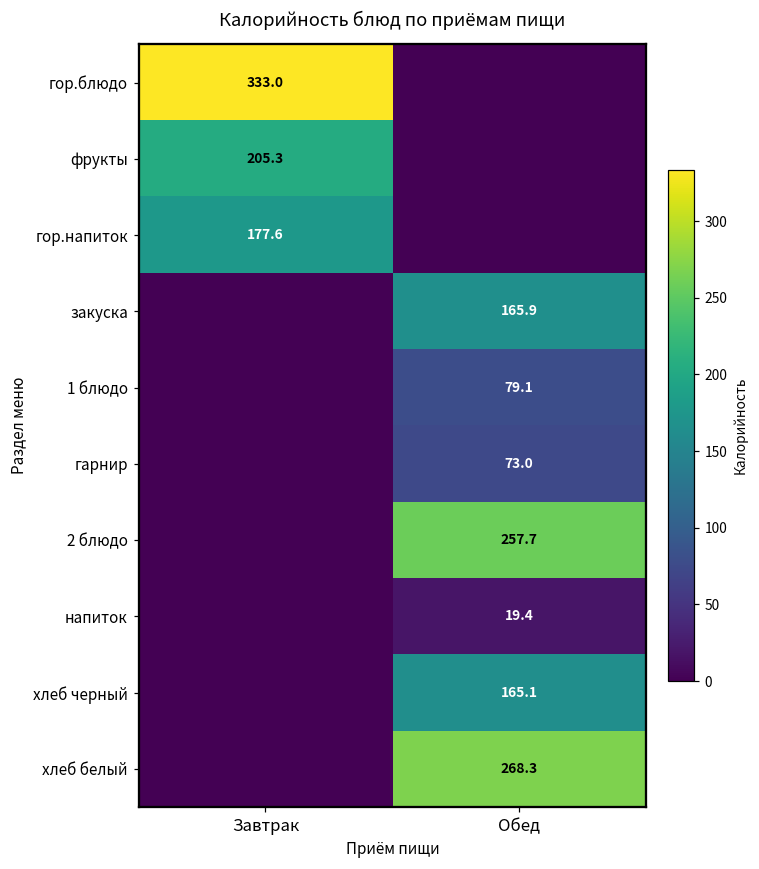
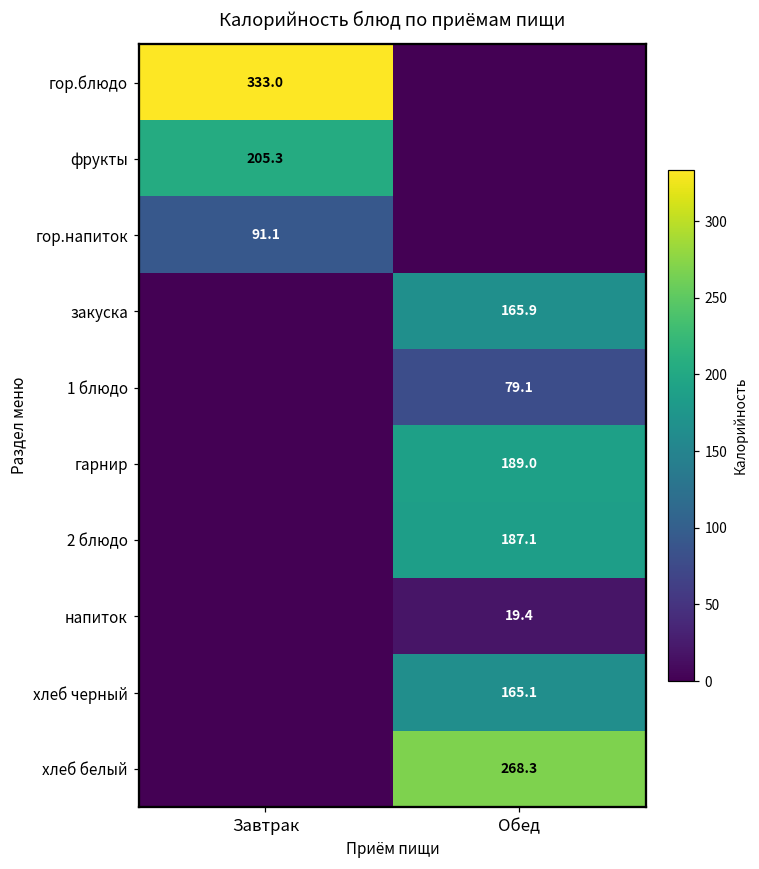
  {
    "гор.блюдо": {
      "Завтрак": 333.0
    },
    "фрукты": {
      "Завтрак": 205.3
    },
    "гор.напиток": {
-     "Завтрак": 177.6
+     "Завтрак": 91.1
    },
    "закуска": {
      "Обед": 165.9
    },
    "1 блюдо": {
      "Обед": 79.1
    },
    "гарнир": {
-     "Обед": 73.0
+     "Обед": 189.0
    },
    "2 блюдо": {
-     "Обед": 257.7
+     "Обед": 187.1
    },
    "напиток": {
      "Обед": 19.4
    },
    "хлеб черный": {
      "Обед": 165.1
    },
    "хлеб белый": {
      "Обед": 268.3
    }
  }
